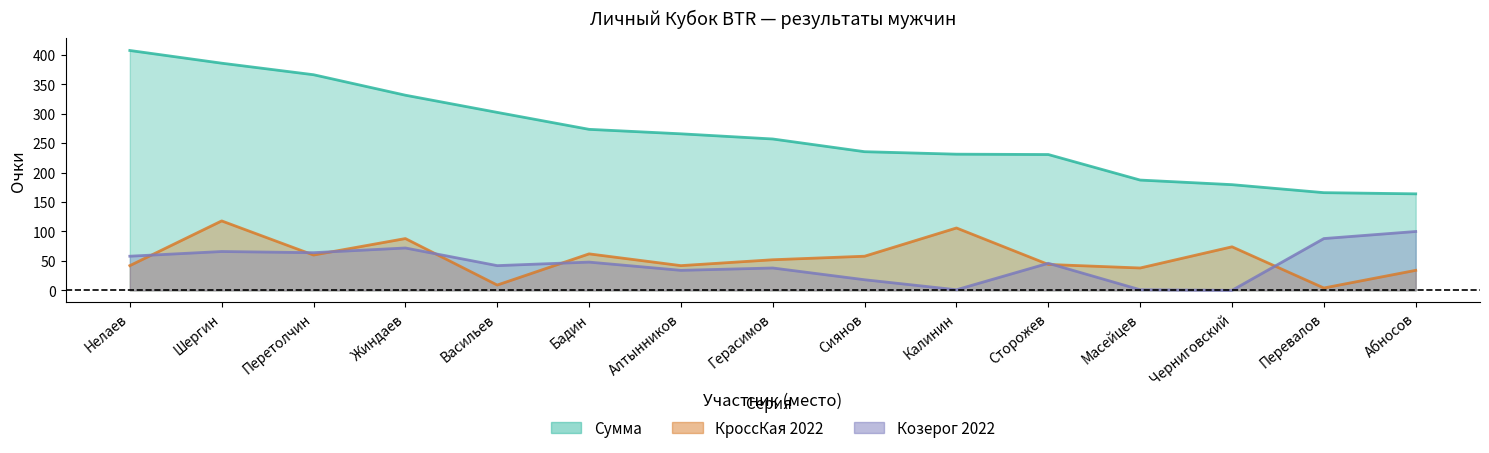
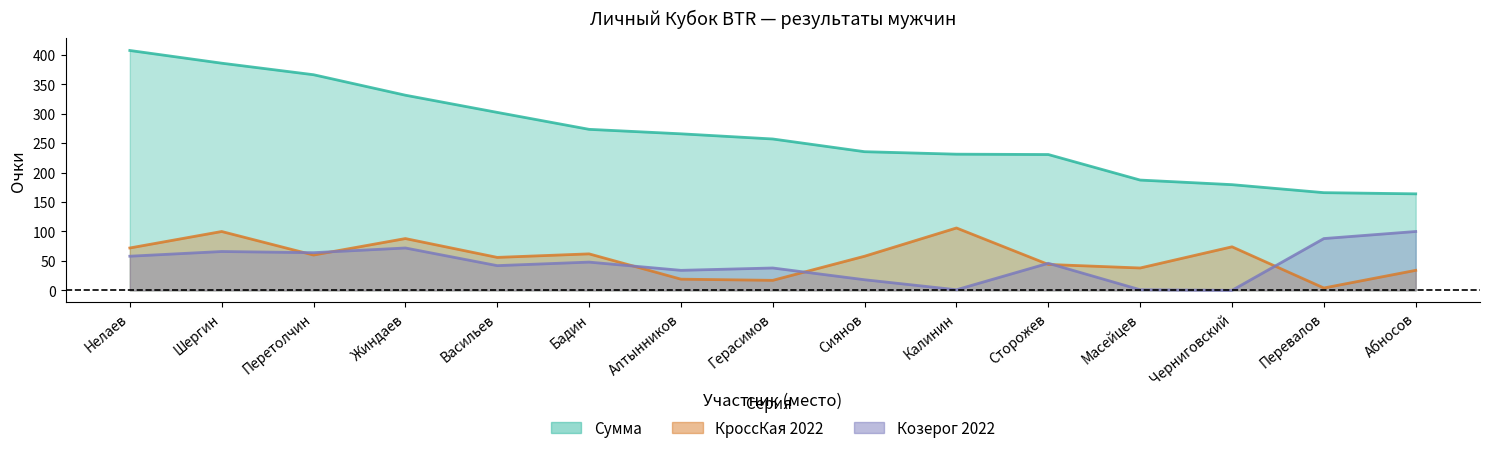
  {
    "КроссКая 2022": {
-     "Нелаев": 40,
-     "Шергин": 120,
+     "Нелаев": 70,
+     "Шергин": 100,
      "Жиндаев": 90,
-     "Васильев": 10,
+     "Васильев": 60,
      "Бадин": 60,
-     "Алтынников": 40,
-     "Герасимов": 50,
+     "Алтынников": 20,
+     "Герасимов": 20,
      "Сиянов": 60,
      "Калинин": 110,
      "Масейцев": 40,
      "Черниговский": 70,
      "Перевалов": 0,
      "Абносов": 30
    }
  }
